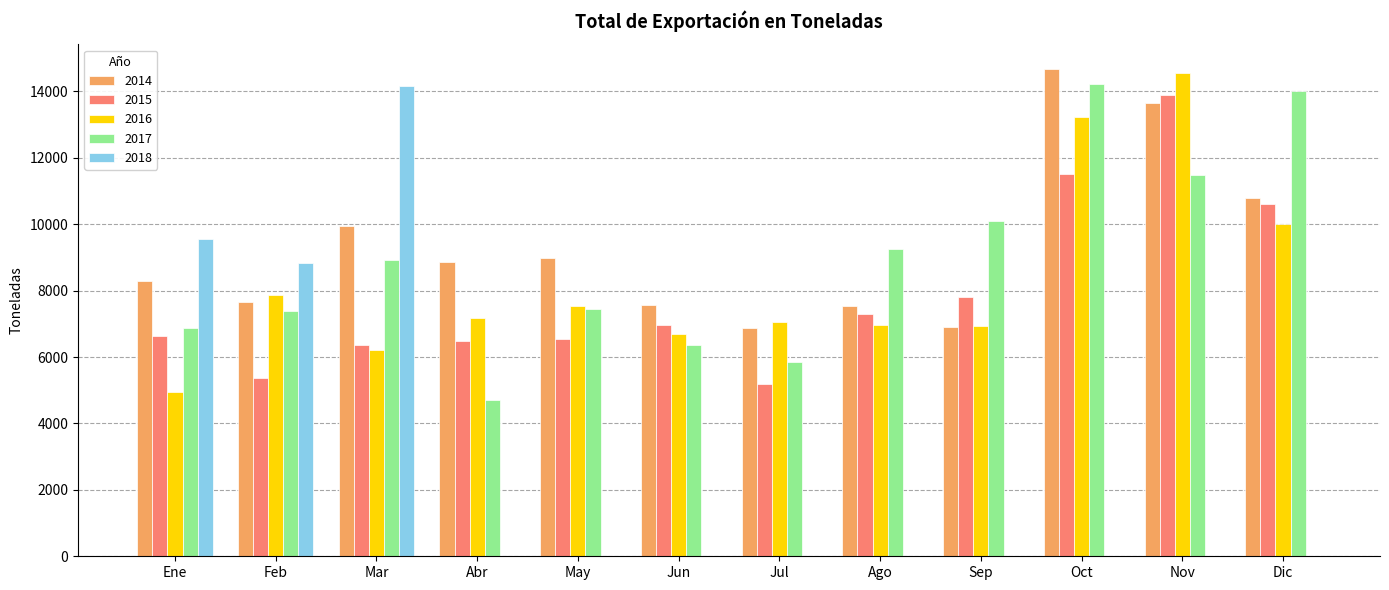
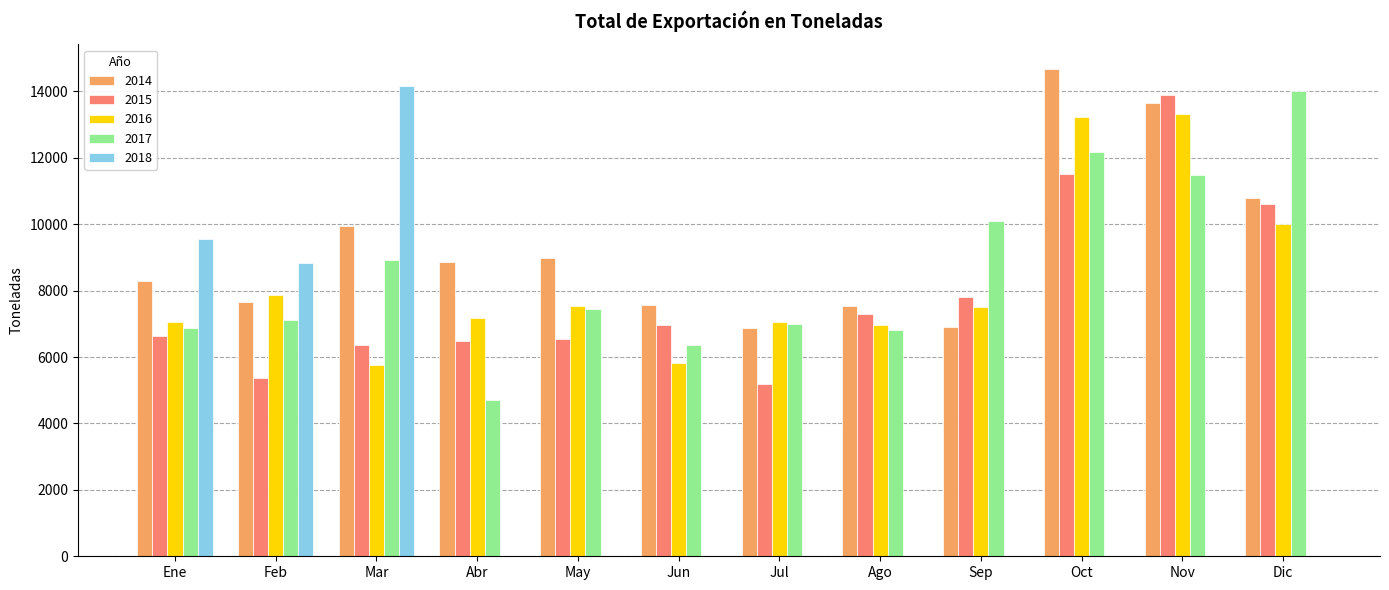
  {
    "2016": {
-     "Ene": 4900,
+     "Ene": 7000,
      "Feb": 7900,
-     "Mar": 6200,
+     "Mar": 5800,
      "Abr": 7200,
      "May": 7500,
-     "Jun": 6700,
+     "Jun": 5800,
      "Jul": 7000,
      "Ago": 7000,
-     "Sep": 6900,
+     "Sep": 7500,
      "Oct": 13200,
-     "Nov": 14600,
+     "Nov": 13300,
      "Dic": 10000
    },
    "2017": {
      "Ene": 6900,
-     "Feb": 7400,
+     "Feb": 7100,
      "Mar": 8900,
      "Abr": 4700,
      "May": 7500,
      "Jun": 6400,
-     "Jul": 5800,
-     "Ago": 9200,
+     "Jul": 7000,
+     "Ago": 6800,
      "Sep": 10100,
-     "Oct": 14200,
+     "Oct": 12200,
      "Nov": 11500,
      "Dic": 14000
    },
    "2018": {
      "Ene": 9600,
      "Feb": 8800,
      "Mar": 14100,
      "Abr": 0,
      "May": 0,
      "Jun": 0,
      "Jul": 0,
      "Ago": 0,
      "Sep": 0,
      "Oct": 0,
      "Nov": 0,
      "Dic": 0
    }
  }
